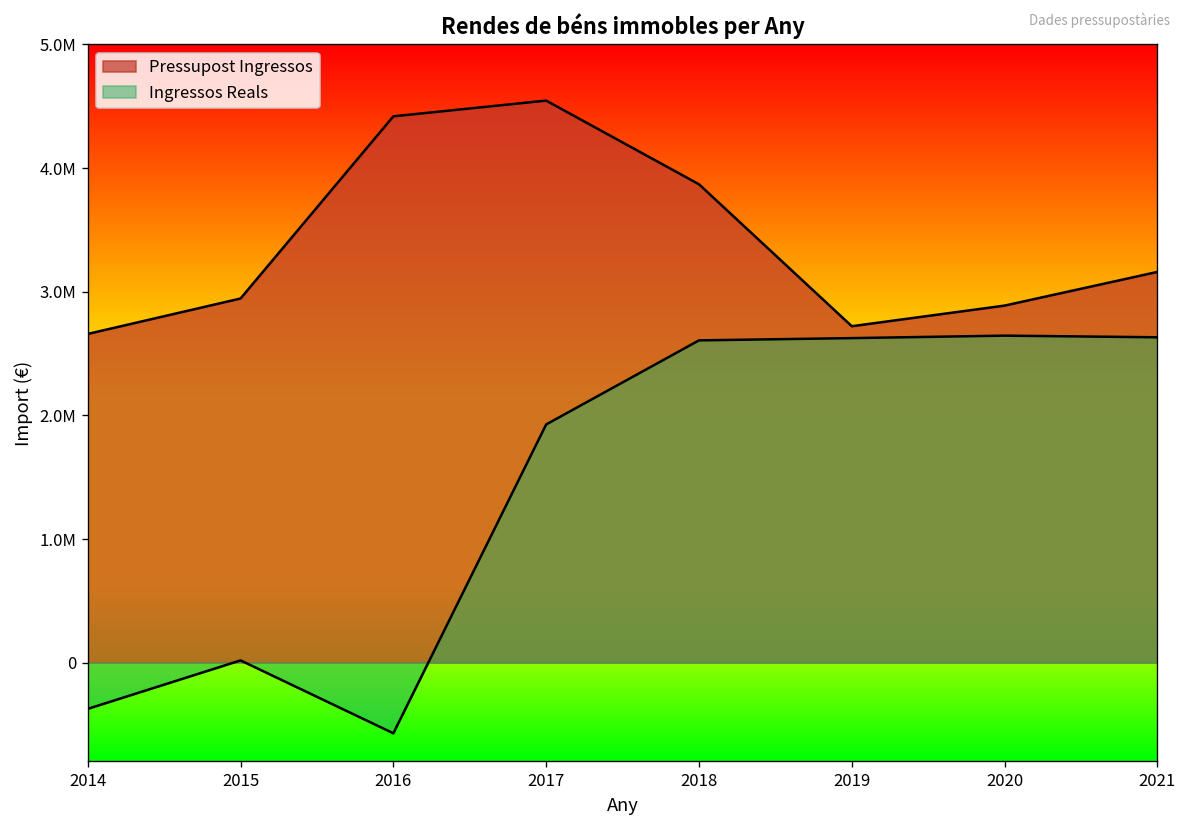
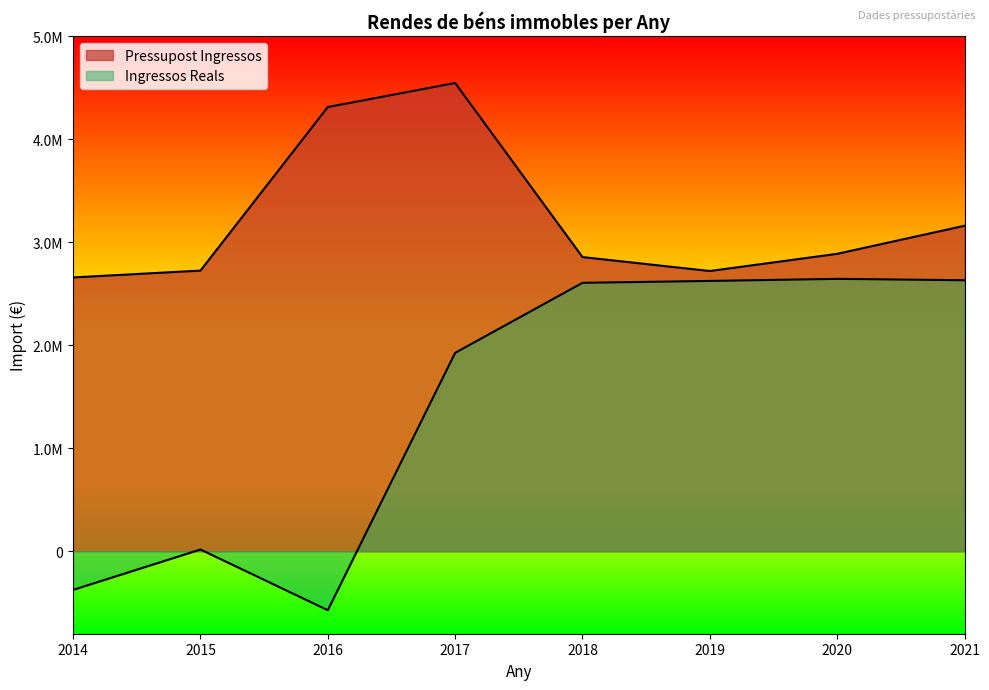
  {
    "Pressupost Ingressos": {
      "2014": 2660000,
-     "2015": 2940000,
-     "2016": 4420000,
+     "2015": 2720000,
+     "2016": 4310000,
      "2017": 4540000,
-     "2018": 3870000,
+     "2018": 2850000,
      "2019": 2720000,
      "2020": 2890000,
      "2021": 3160000
    }
  }
